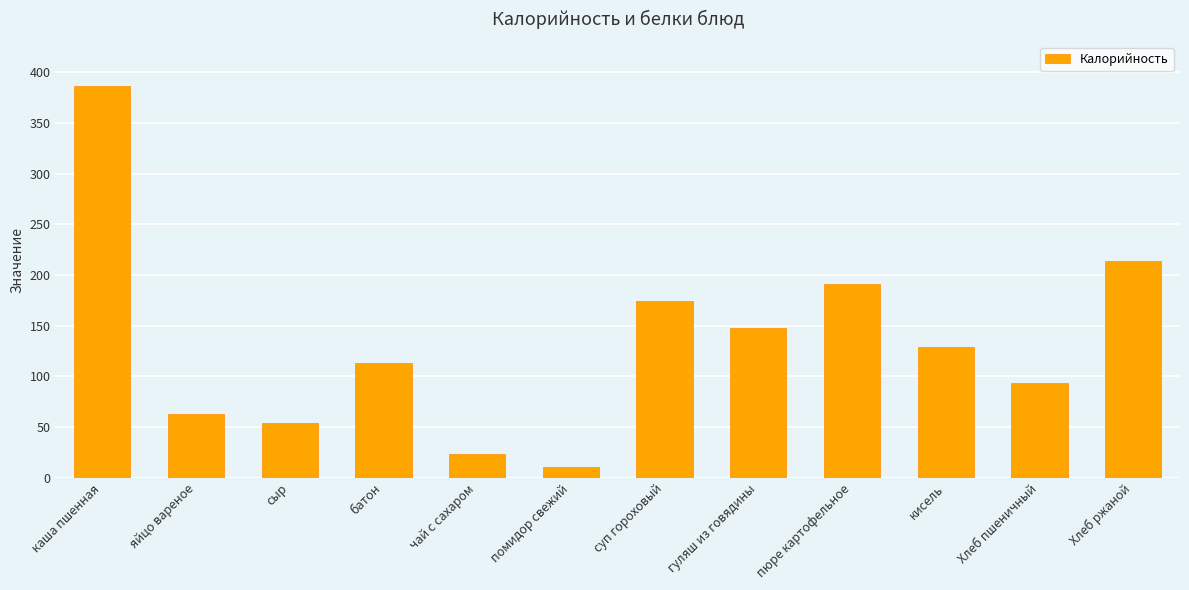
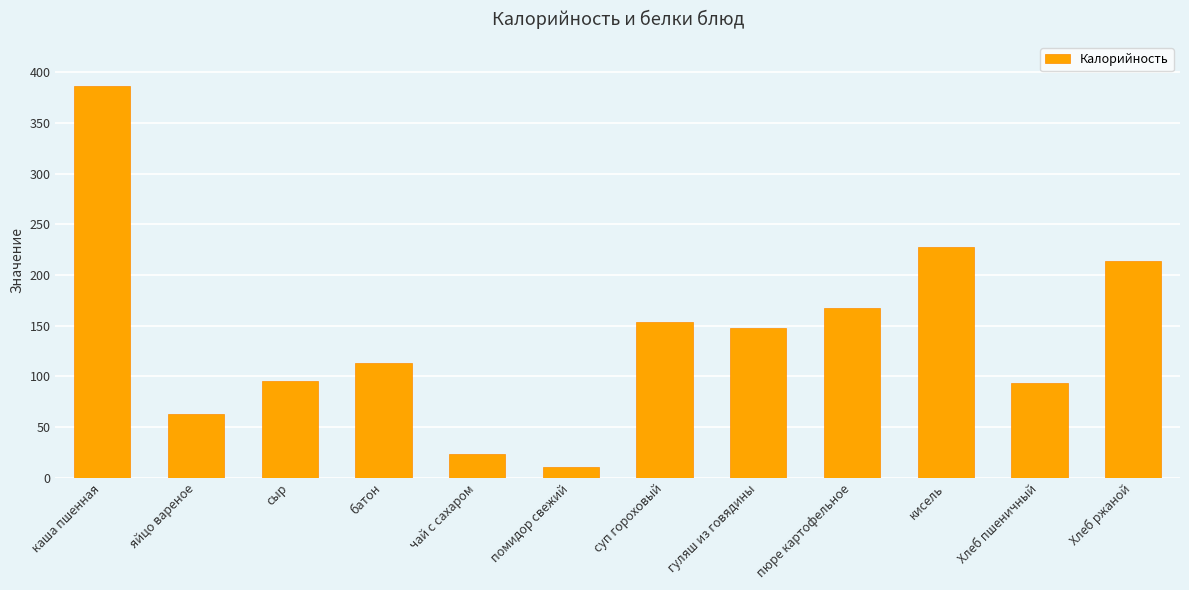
  {
    "каша пшенная": 387,
    "яйцо вареное": 63,
-   "сыр": 54,
+   "сыр": 95,
    "батон": 113,
    "чай с сахаром": 23,
    "помидор свежий": 11,
-   "суп гороховый": 174,
+   "суп гороховый": 154,
    "гуляш из говядины": 148,
-   "пюре картофельное": 192,
-   "кисель": 129,
+   "пюре картофельное": 167,
+   "кисель": 228,
    "Хлеб пшеничный": 93,
    "Хлеб ржаной": 214
  }
